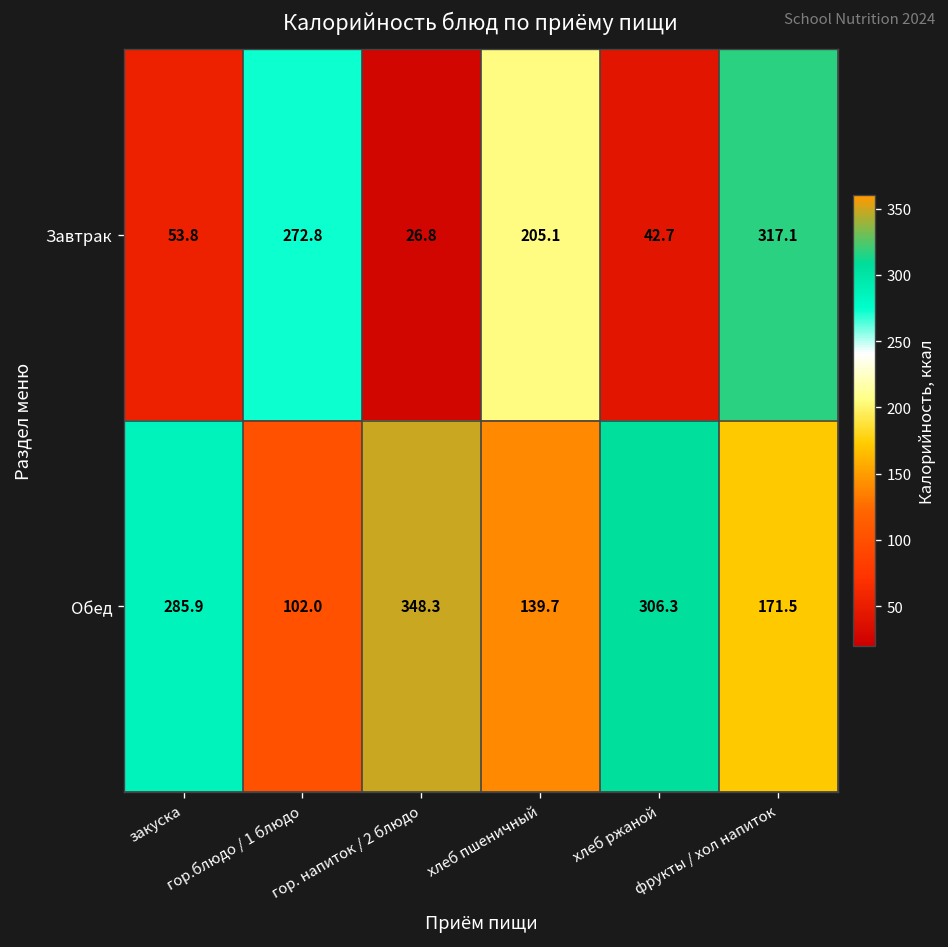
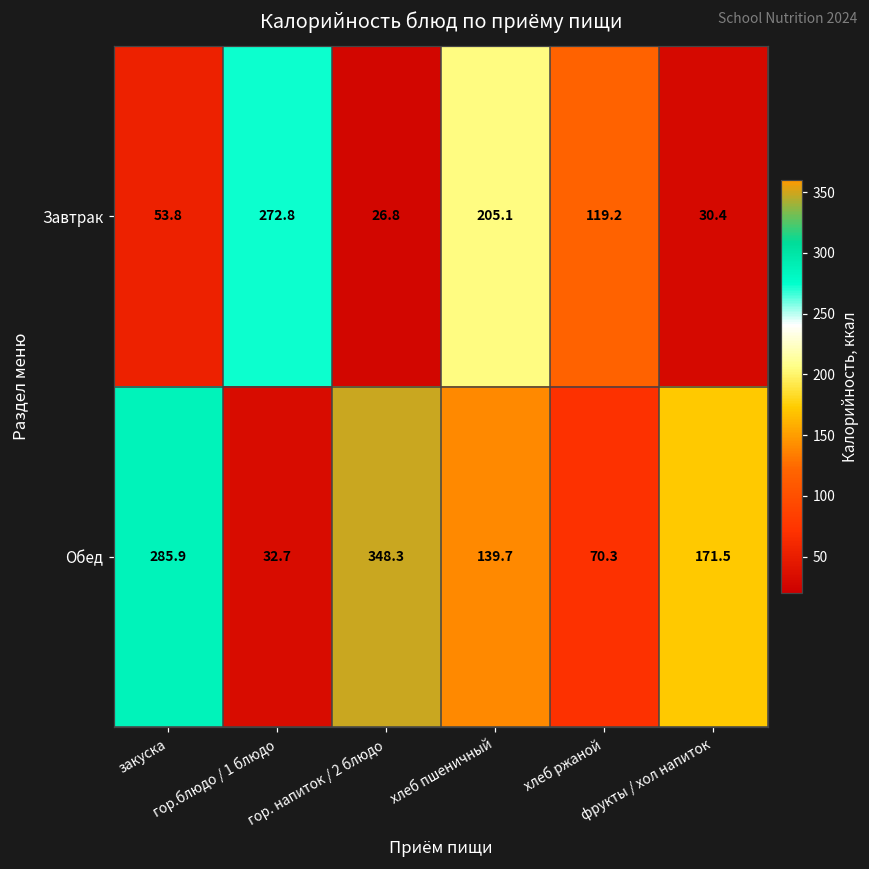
  {
    "Завтрак": {
      "закуска": 53.8,
      "гор.блюдо / 1 блюдо": 272.8,
      "гор. напиток / 2 блюдо": 26.8,
      "хлеб пшеничный": 205.1,
-     "хлеб ржаной": 42.7,
-     "фрукты / хол напиток": 317.1
+     "хлеб ржаной": 119.2,
+     "фрукты / хол напиток": 30.4
    },
    "Обед": {
      "закуска": 285.9,
-     "гор.блюдо / 1 блюдо": 102.0,
+     "гор.блюдо / 1 блюдо": 32.7,
      "гор. напиток / 2 блюдо": 348.3,
      "хлеб пшеничный": 139.7,
-     "хлеб ржаной": 306.3,
+     "хлеб ржаной": 70.3,
      "фрукты / хол напиток": 171.5
    }
  }
